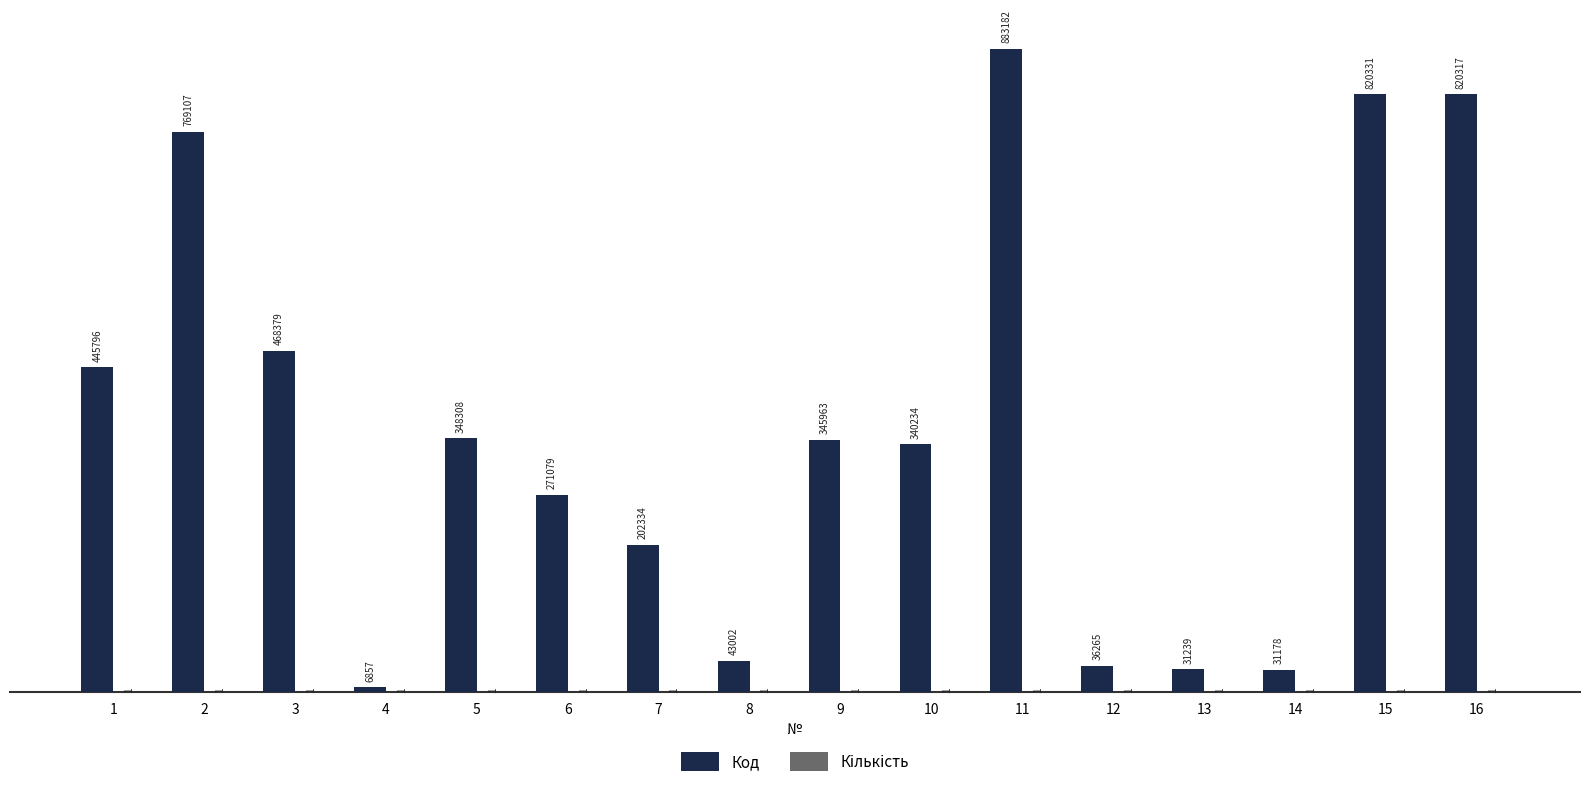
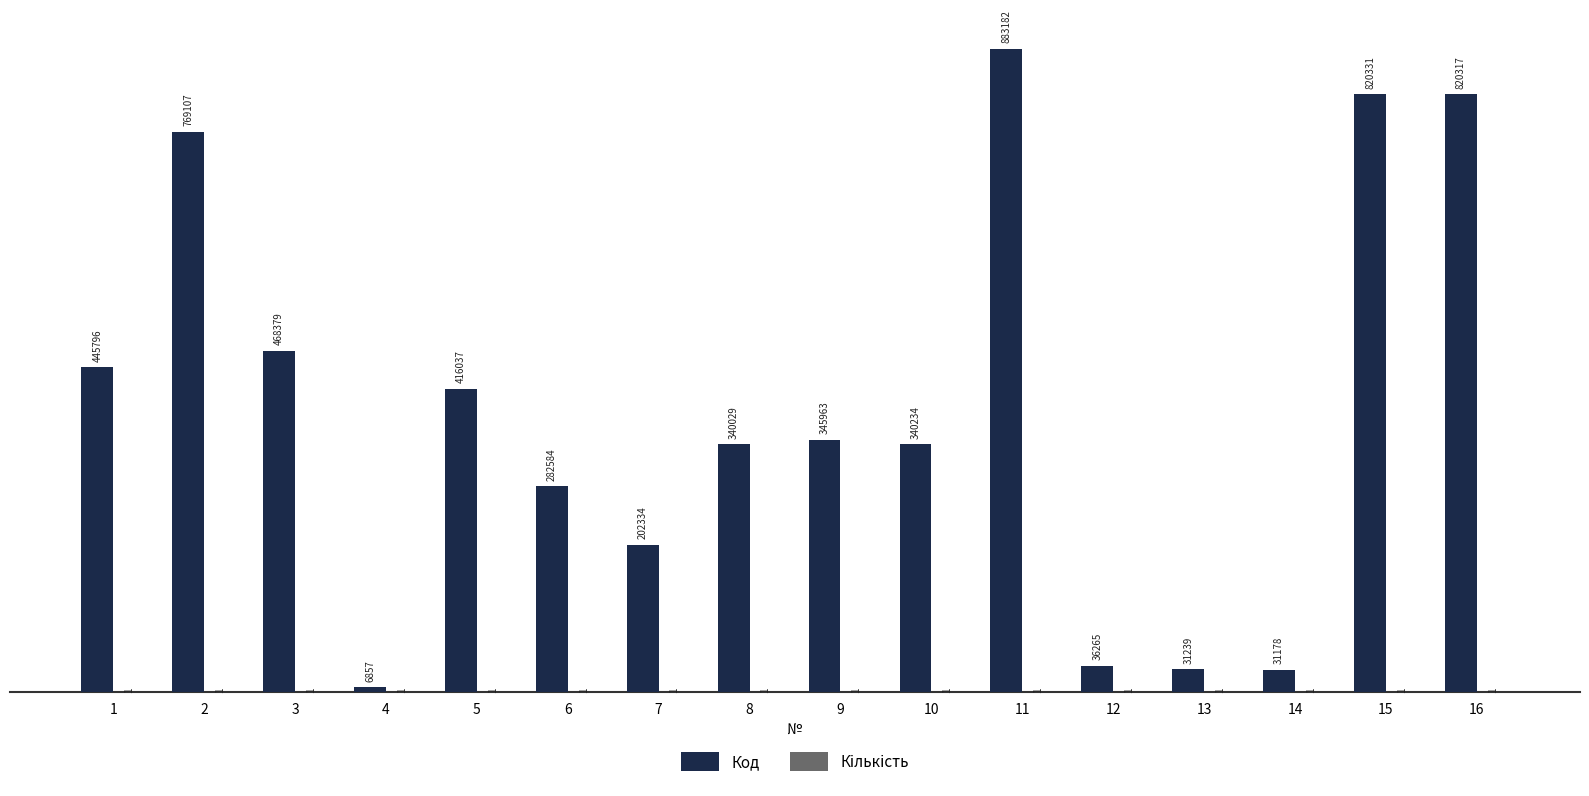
  {
    "Код": {
      "1": 445796,
      "2": 769107,
      "3": 468379,
      "4": 6857,
-     "5": 348308,
-     "6": 271079,
+     "5": 416037,
+     "6": 282584,
      "7": 202334,
-     "8": 43002,
+     "8": 340029,
      "9": 345963,
      "10": 340234,
      "11": 883182,
      "12": 36265,
      "13": 31239,
      "14": 31178,
      "15": 820331,
      "16": 820317
    },
    "Кількість": {
      "1": 1,
      "2": 1,
      "3": 1,
      "4": 1,
      "5": 1,
      "6": 1,
      "7": 1,
      "8": 1,
      "9": 1,
      "10": 1,
      "11": 1,
      "12": 1,
      "13": 1,
      "14": 1,
      "15": 1,
      "16": 1
    }
  }
